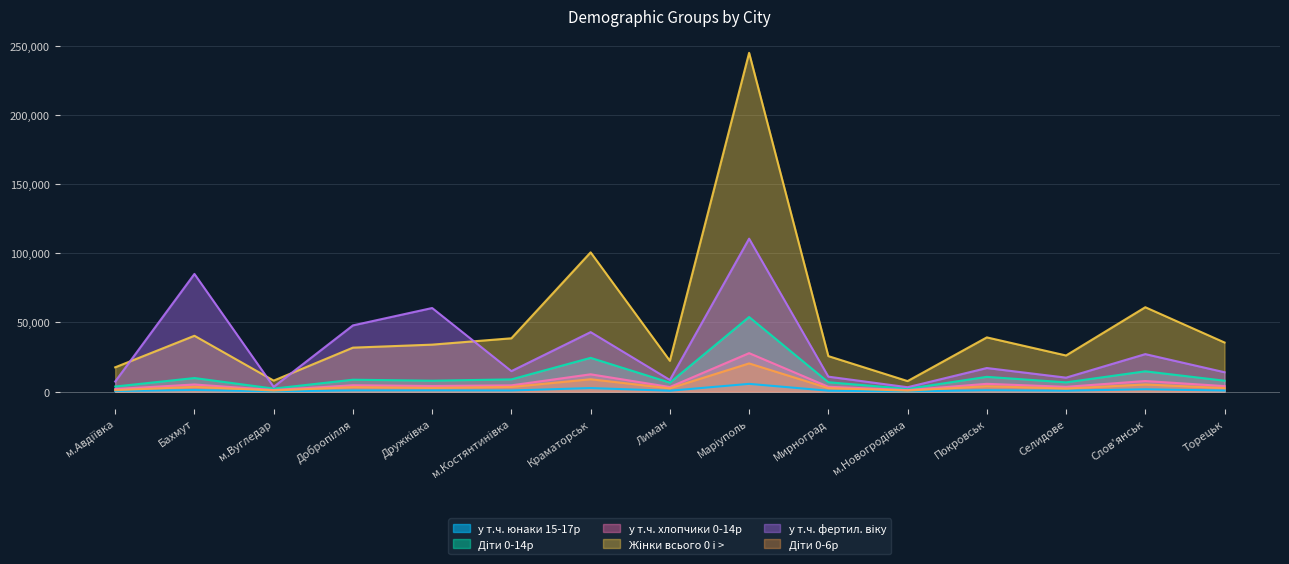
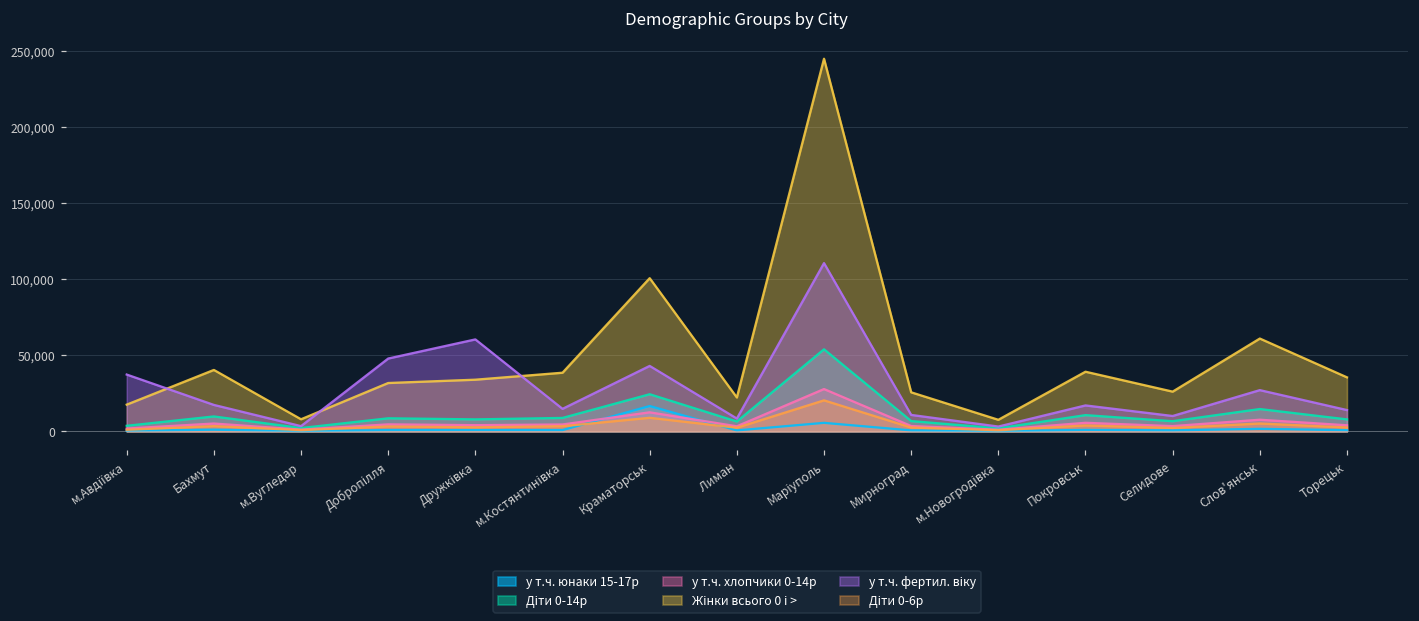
  {
    "у т.ч. юнаки 15-17р": {
      "Бахмут": "1,000",
      "Добропілля": "1,000",
      "м.Костянтинівка": "1,000",
-     "Краматорськ": "3,000",
+     "Краматорськ": "17,000",
      "Маріуполь": "6,000",
      "Мирноград": "1,000",
      "Покровськ": "1,000",
      "Слов'янськ": "2,000"
    },
    "Діти 0-14р": {
      "Бахмут": "10,000",
      "Добропілля": "9,000",
      "Дружківка": "8,000",
      "м.Костянтинівка": "9,000",
      "Краматорськ": "24,000",
      "Лиман": "6,000",
      "Маріуполь": "54,000",
      "Мирноград": "7,000",
      "Покровськ": "11,000",
      "Селидове": "7,000",
      "Слов'янськ": "15,000",
      "Торецьк": "8,000"
    },
    "у т.ч. хлопчики 0-14р": {
      "Краматорськ": "13,000",
      "Маріуполь": "28,000",
      "Слов'янськ": "8,000"
    },
    "у т.ч. фертил. віку": {
-     "м.Авдіївка": "7,000",
-     "Бахмут": "85,000",
+     "м.Авдіївка": "37,000",
+     "Бахмут": "17,000",
      "Добропілля": "48,000",
      "Дружківка": "60,000",
      "м.Костянтинівка": "15,000",
      "Краматорськ": "43,000",
      "Лиман": "8,000",
      "Маріуполь": "111,000",
      "Мирноград": "11,000",
      "Покровськ": "17,000",
      "Селидове": "10,000",
      "Слов'янськ": "27,000",
      "Торецьк": "14,000"
    }
  }
